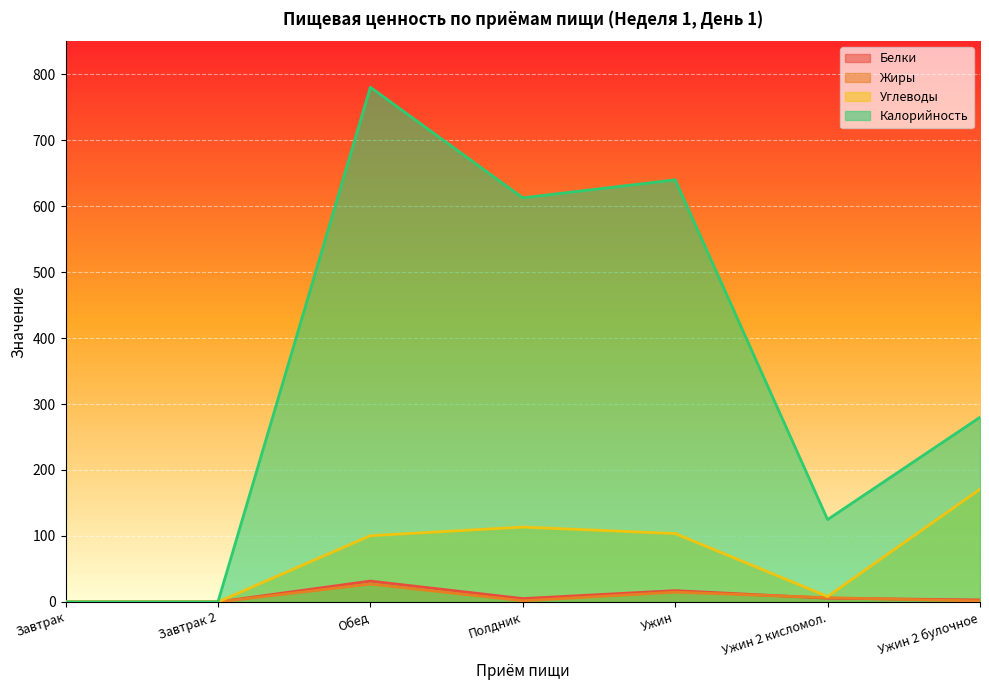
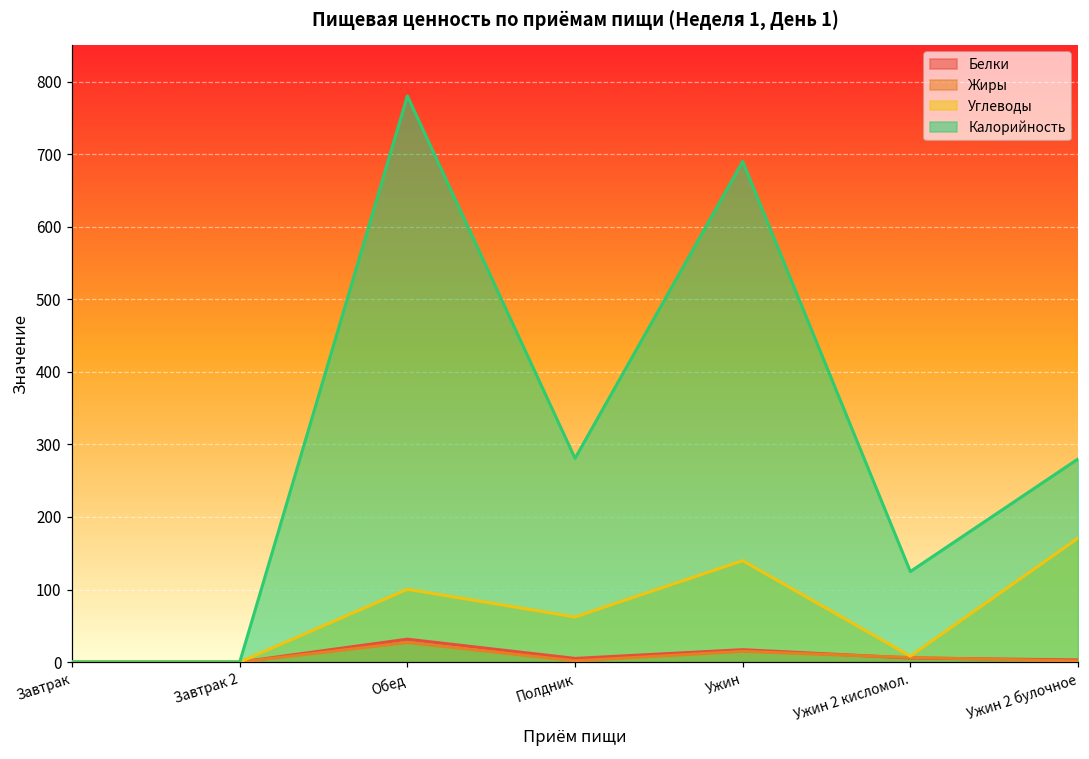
  {
    "Углеводы": {
      "Обед": 100,
-     "Полдник": 110,
-     "Ужин": 100,
+     "Полдник": 60,
+     "Ужин": 140,
      "Ужин 2 булочное": 170
    },
    "Калорийность": {
      "Обед": 780,
-     "Полдник": 610,
-     "Ужин": 640,
+     "Полдник": 280,
+     "Ужин": 690,
      "Ужин 2 кисломол.": 120,
      "Ужин 2 булочное": 280
    }
  }
